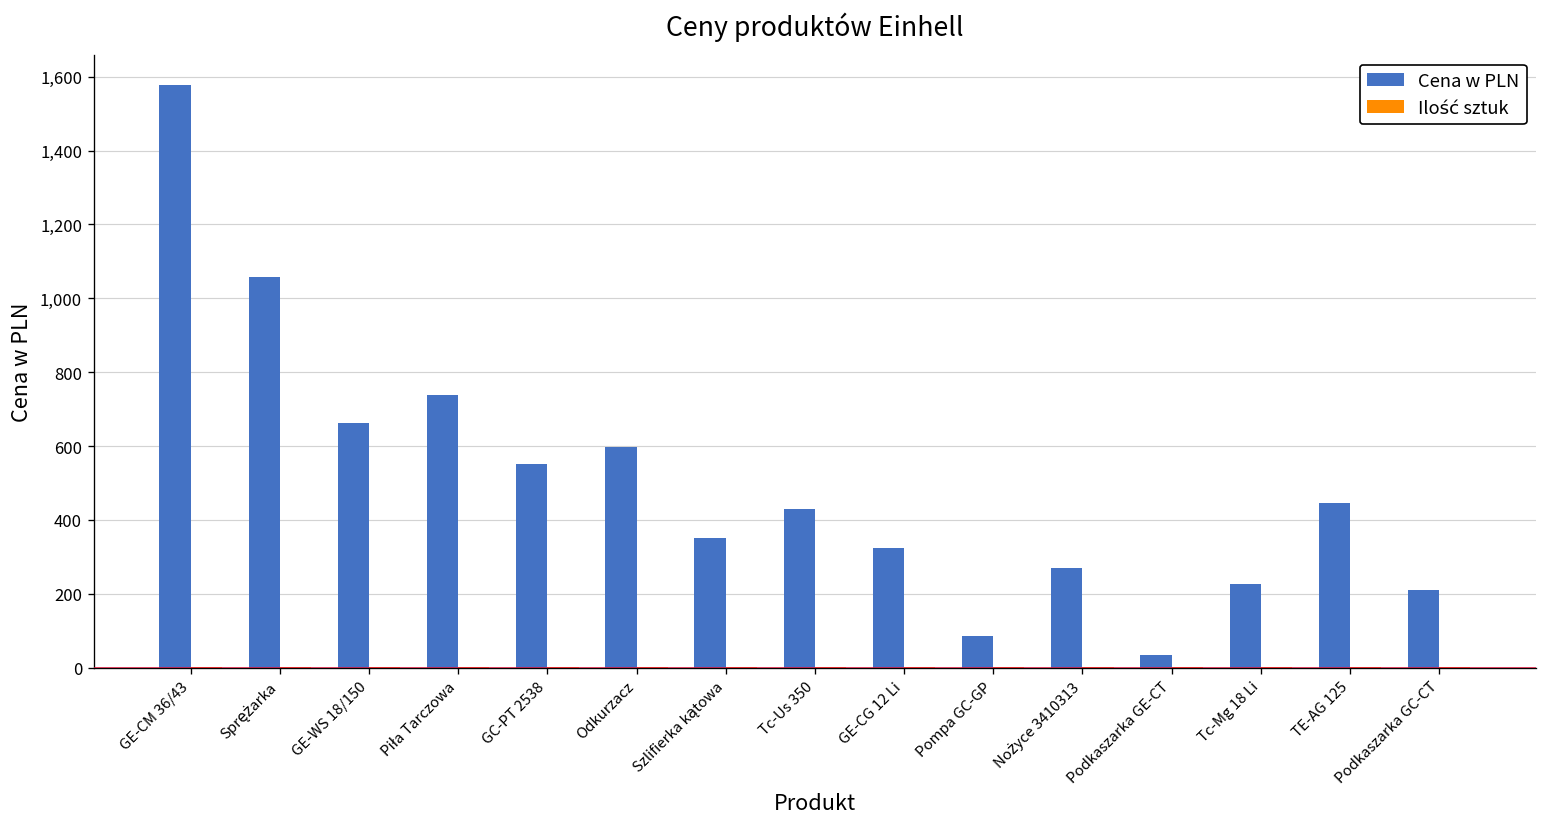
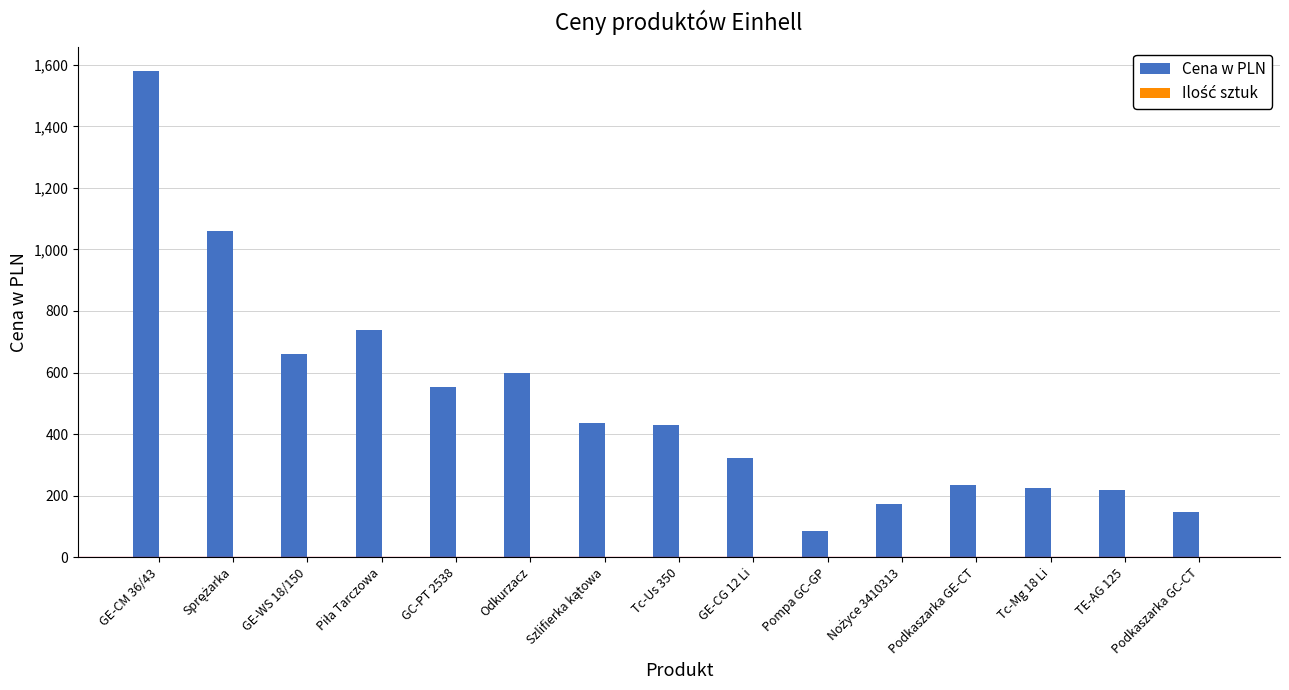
  {
    "Cena w PLN": {
      "GE-CM 36/43": "1,580",
      "Sprężarka": "1,060",
      "GE-WS 18/150": "660",
      "Piła Tarczowa": "740",
      "GC-PT 2538": "550",
      "Odkurzacz": "600",
-     "Szlifierka kątowa": "350",
+     "Szlifierka kątowa": "440",
      "Tc-Us 350": "430",
      "GE-CG 12 Li": "320",
      "Pompa GC-GP": "80",
-     "Nożyce 3410313": "270",
-     "Podkaszarka GE-CT": "40",
+     "Nożyce 3410313": "170",
+     "Podkaszarka GE-CT": "240",
      "Tc-Mg 18 Li": "230",
-     "TE-AG 125": "450",
-     "Podkaszarka GC-CT": "210"
+     "TE-AG 125": "220",
+     "Podkaszarka GC-CT": "150"
    }
  }
